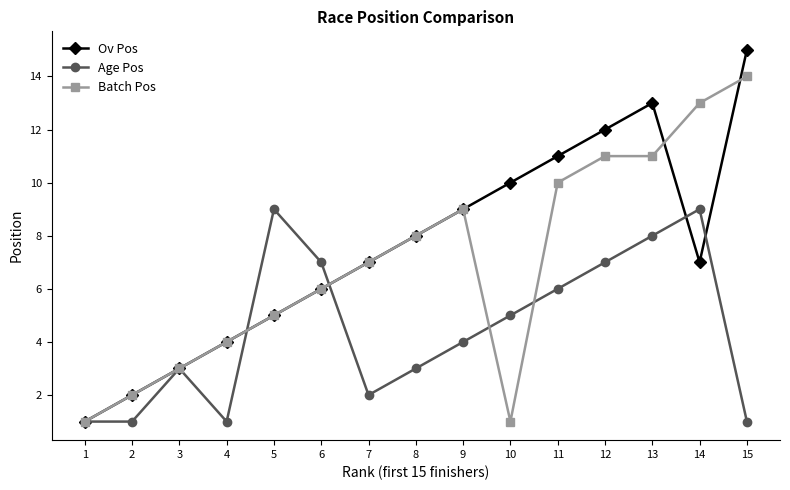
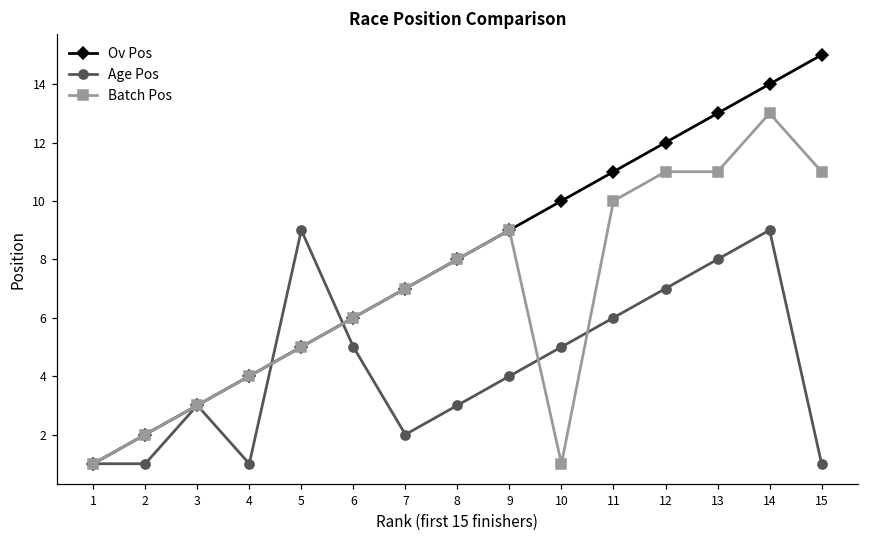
  {
    "Ov Pos": {
      "10": 10,
      "11": 11,
      "12": 12,
      "13": 13,
-     "14": 7,
+     "14": 14,
      "15": 15
    },
    "Age Pos": {
      "2": 1,
      "4": 1,
      "5": 9,
-     "6": 7,
+     "6": 5,
      "7": 2,
      "8": 3,
      "9": 4,
      "10": 5,
      "11": 6,
      "12": 7,
      "13": 8,
      "14": 9,
      "15": 1
    },
    "Batch Pos": {
      "10": 1,
      "11": 10,
      "12": 11,
      "13": 11,
      "14": 13,
-     "15": 14
+     "15": 11
    }
  }
